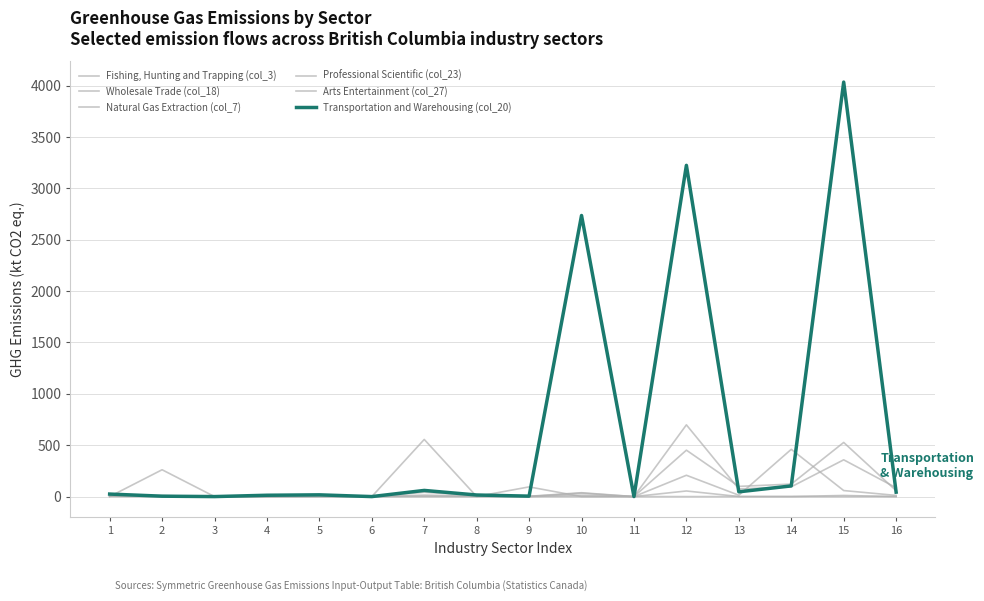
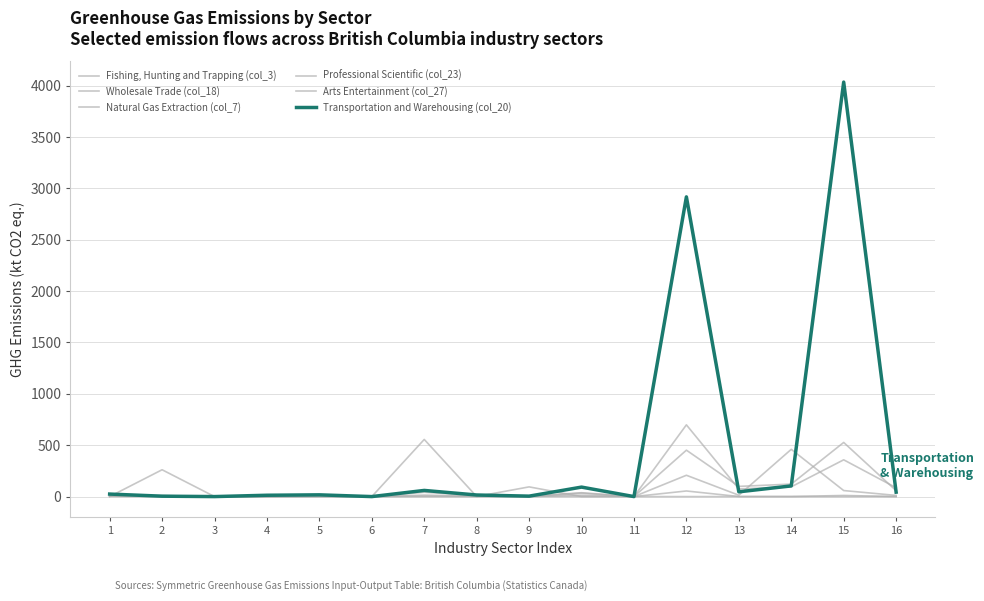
  {
    "Transportation and Warehousing (col_20)": {
-     "10": 2740,
-     "12": 3220,
+     "10": 90,
+     "12": 2920,
      "13": 50,
      "15": 4030
    }
  }
